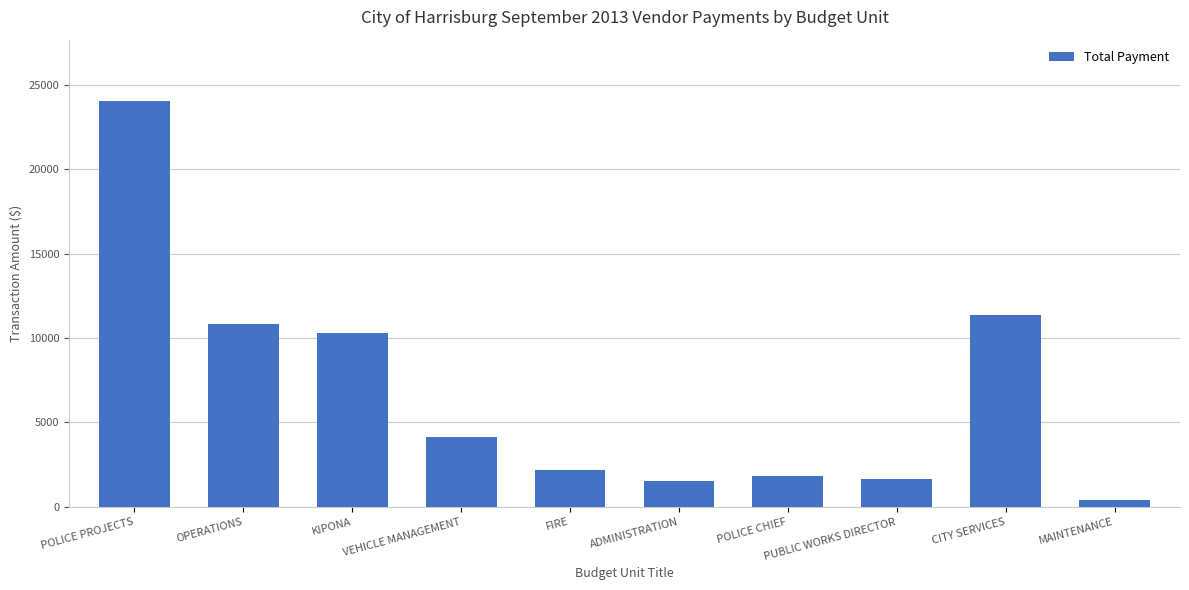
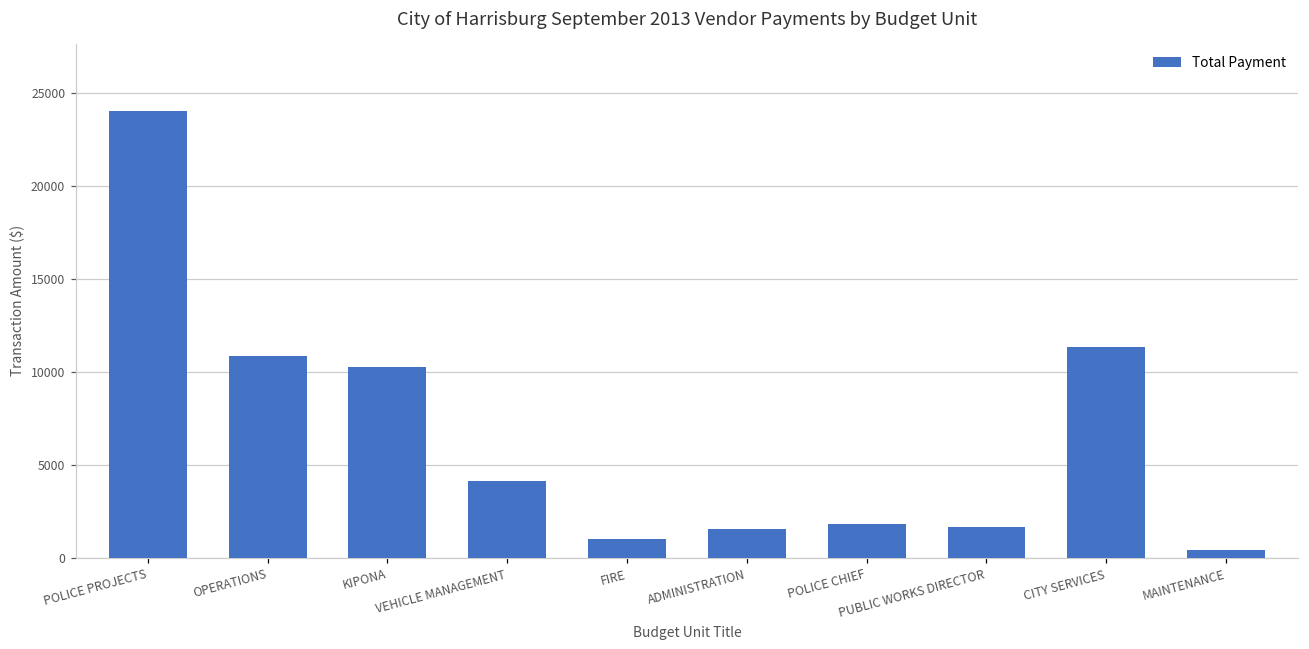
  {
    "POLICE PROJECTS": 24100,
    "OPERATIONS": 10900,
    "KIPONA": 10300,
    "VEHICLE MANAGEMENT": 4100,
-   "FIRE": 2200,
+   "FIRE": 1000,
    "ADMINISTRATION": 1500,
    "POLICE CHIEF": 1800,
    "PUBLIC WORKS DIRECTOR": 1700,
    "CITY SERVICES": 11400,
    "MAINTENANCE": 400
  }
